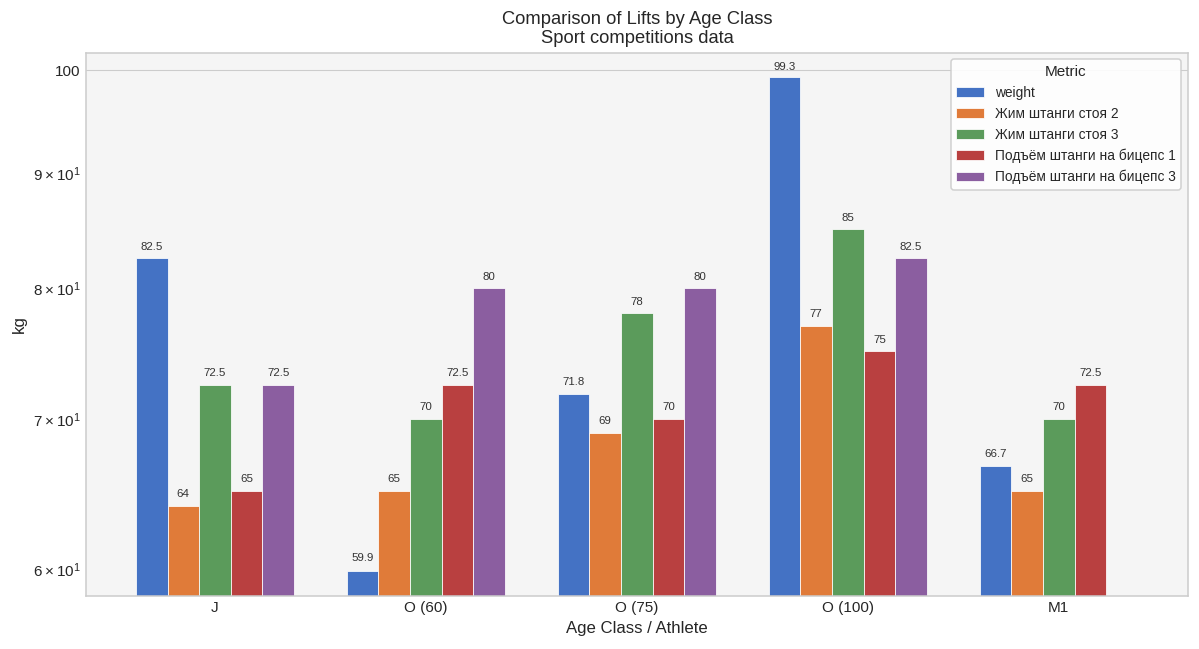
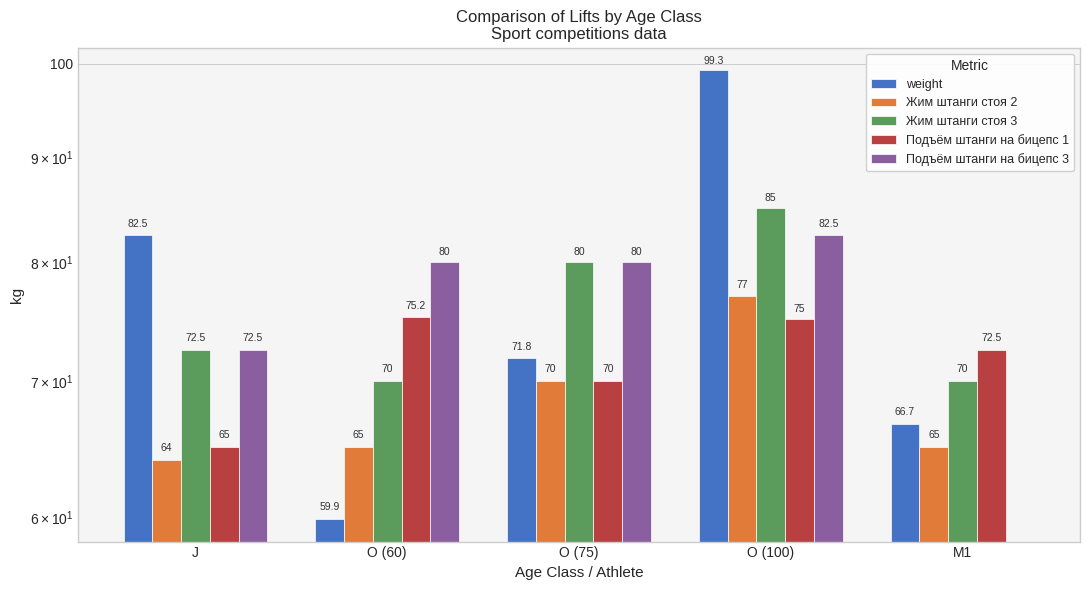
  {
    "weight": {
      "J": 82.5,
      "O (60)": 59.9,
      "O (75)": 71.8,
      "O (100)": 99.3,
      "M1": 66.7
    },
    "Жим штанги стоя 2": {
      "J": 64,
      "O (60)": 65,
-     "O (75)": 69,
+     "O (75)": 70,
      "O (100)": 77,
      "M1": 65
    },
    "Жим штанги стоя 3": {
      "J": 72.5,
      "O (60)": 70,
-     "O (75)": 78,
+     "O (75)": 80,
      "O (100)": 85,
      "M1": 70
    },
    "Подъём штанги на бицепс 1": {
      "J": 65,
-     "O (60)": 72.5,
+     "O (60)": 75.2,
      "O (75)": 70,
      "O (100)": 75,
      "M1": 72.5
    },
    "Подъём штанги на бицепс 3": {
      "J": 72.5,
      "O (60)": 80,
      "O (75)": 80,
      "O (100)": 82.5
    }
  }
